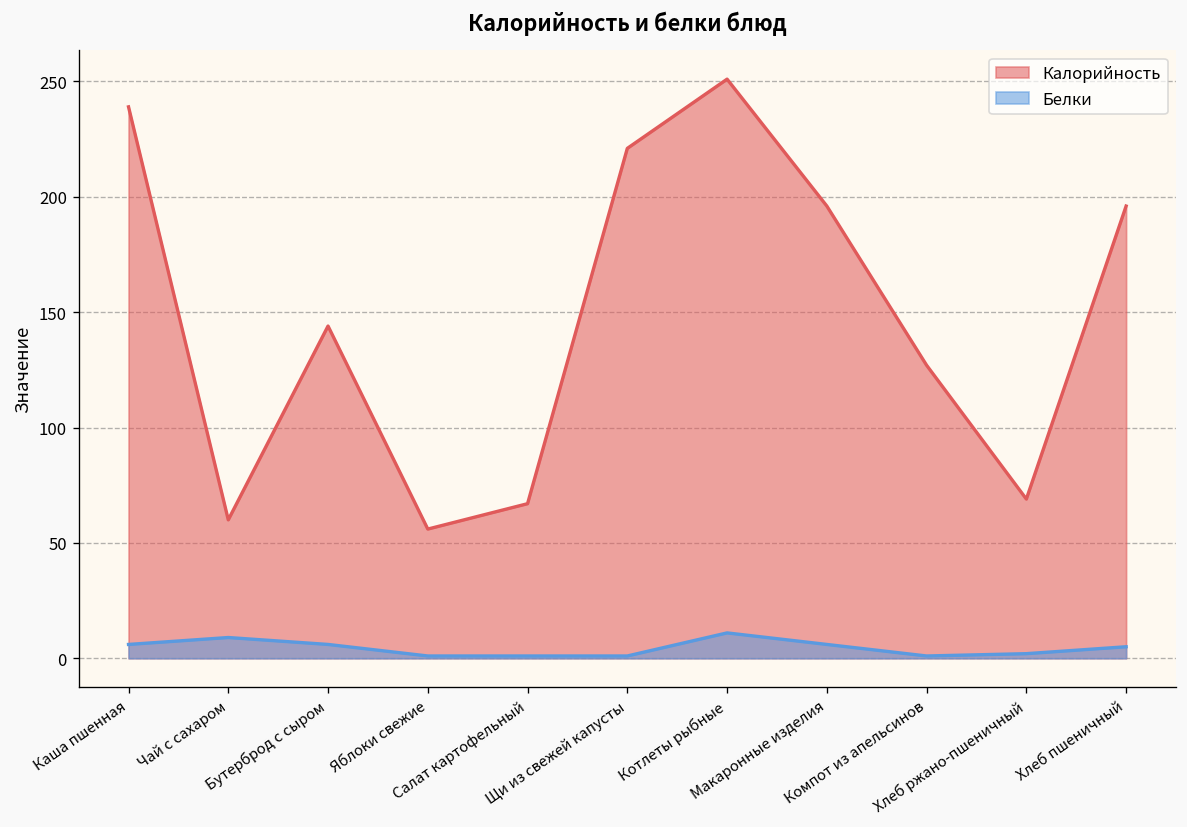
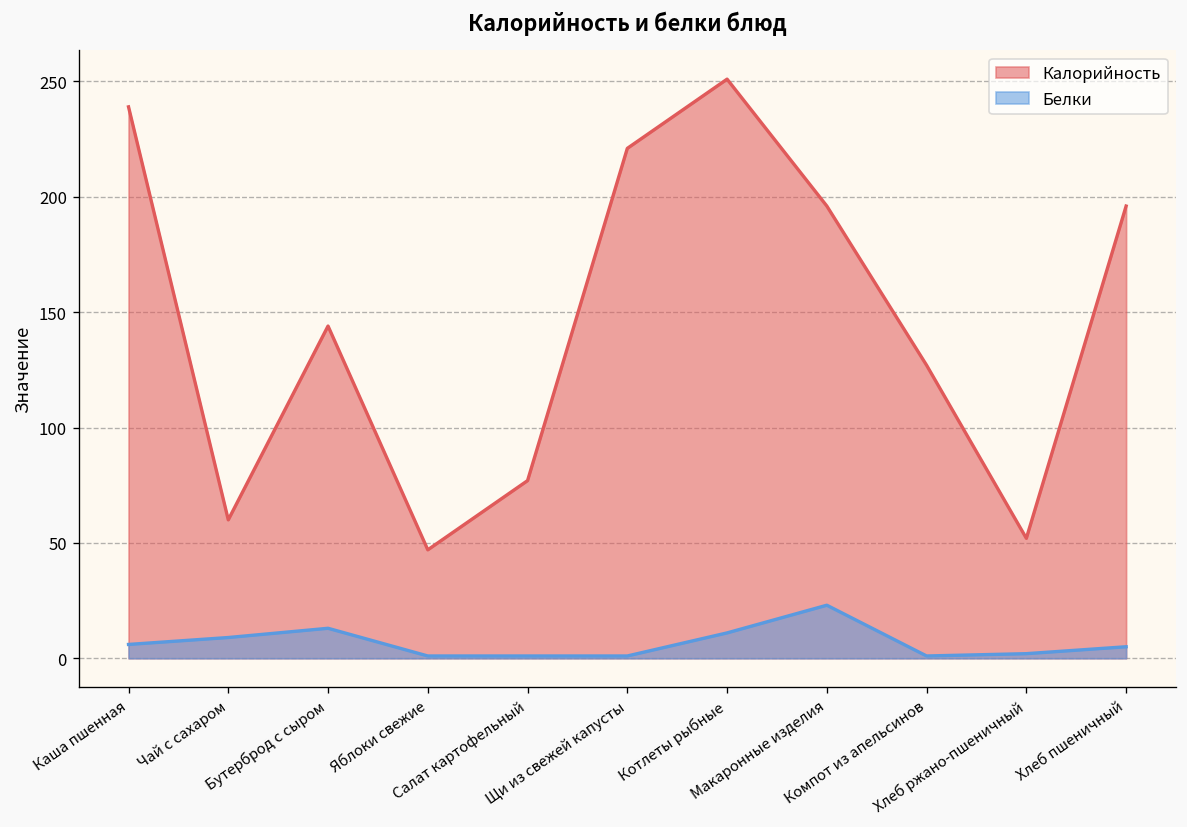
  {
    "Калорийность": {
      "Каша пшенная": 239,
      "Чай с сахаром": 60,
      "Бутерброд с сыром": 144,
-     "Яблоки свежие": 56,
-     "Салат картофельный": 67,
+     "Яблоки свежие": 47,
+     "Салат картофельный": 77,
      "Щи из свежей капусты": 221,
      "Котлеты рыбные": 251,
      "Макаронные изделия": 196,
      "Компот из апельсинов": 127,
-     "Хлеб ржано-пшеничный": 69,
+     "Хлеб ржано-пшеничный": 52,
      "Хлеб пшеничный": 196
    },
    "Белки": {
      "Каша пшенная": 6,
      "Чай с сахаром": 9,
-     "Бутерброд с сыром": 6,
+     "Бутерброд с сыром": 13,
      "Яблоки свежие": 1,
      "Салат картофельный": 1,
      "Щи из свежей капусты": 1,
      "Котлеты рыбные": 11,
-     "Макаронные изделия": 6,
+     "Макаронные изделия": 23,
      "Компот из апельсинов": 1,
      "Хлеб ржано-пшеничный": 2,
      "Хлеб пшеничный": 5
    }
  }
